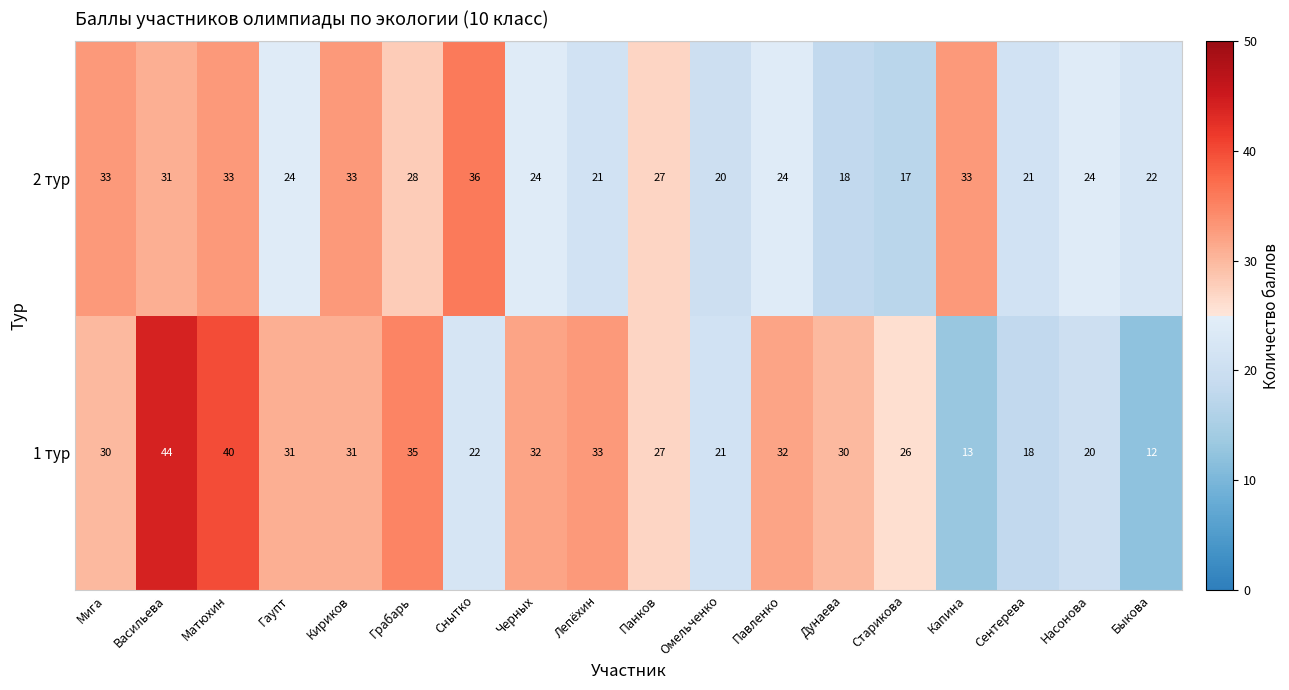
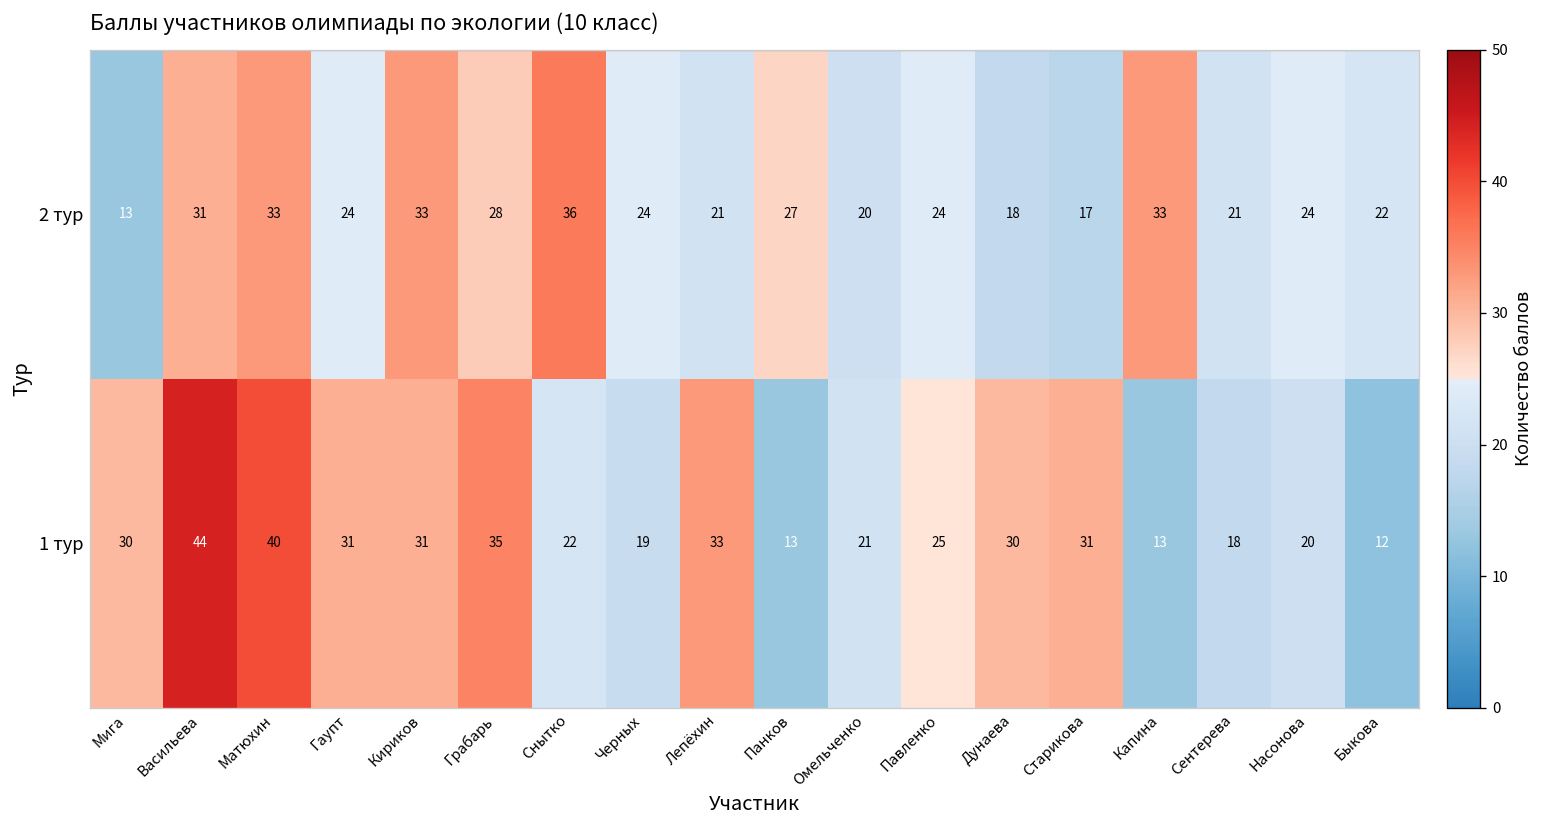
  {
    "2 тур": {
-     "Мига": 33,
+     "Мига": 13,
      "Васильева": 31,
      "Матюхин": 33,
      "Гаупт": 24,
      "Кириков": 33,
      "Грабарь": 28,
      "Снытко": 36,
      "Черных": 24,
      "Лепёхин": 21,
      "Панков": 27,
      "Омельченко": 20,
      "Павленко": 24,
      "Дунаева": 18,
      "Старикова": 17,
      "Капина": 33,
      "Сентерева": 21,
      "Насонова": 24,
      "Быкова": 22
    },
    "1 тур": {
      "Мига": 30,
      "Васильева": 44,
      "Матюхин": 40,
      "Гаупт": 31,
      "Кириков": 31,
      "Грабарь": 35,
      "Снытко": 22,
-     "Черных": 32,
+     "Черных": 19,
      "Лепёхин": 33,
-     "Панков": 27,
+     "Панков": 13,
      "Омельченко": 21,
-     "Павленко": 32,
+     "Павленко": 25,
      "Дунаева": 30,
-     "Старикова": 26,
+     "Старикова": 31,
      "Капина": 13,
      "Сентерева": 18,
      "Насонова": 20,
      "Быкова": 12
    }
  }
